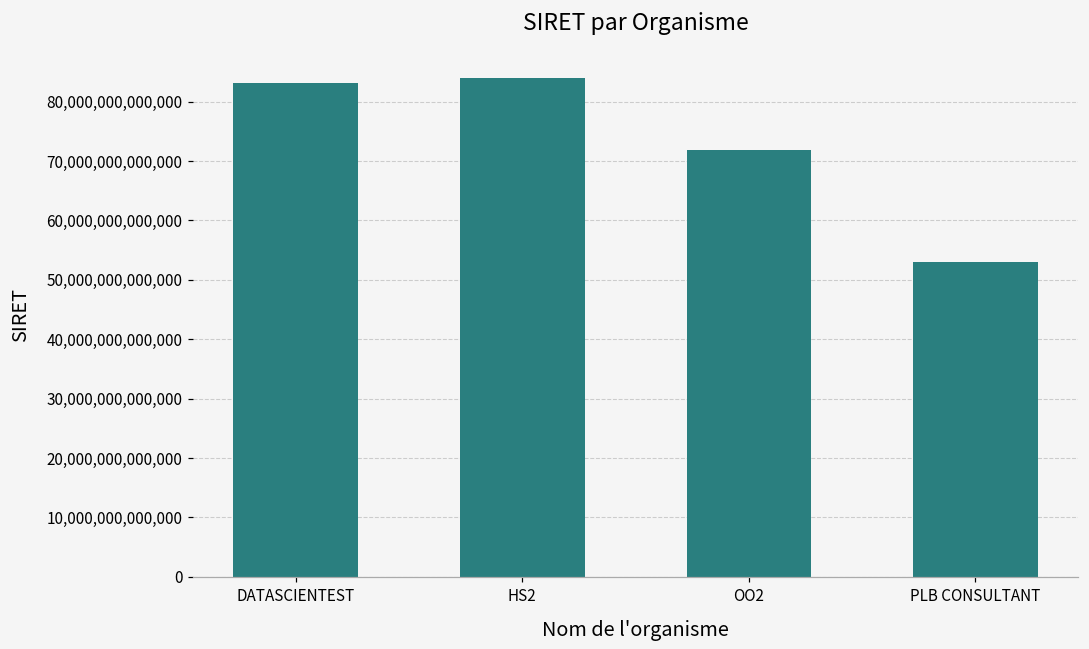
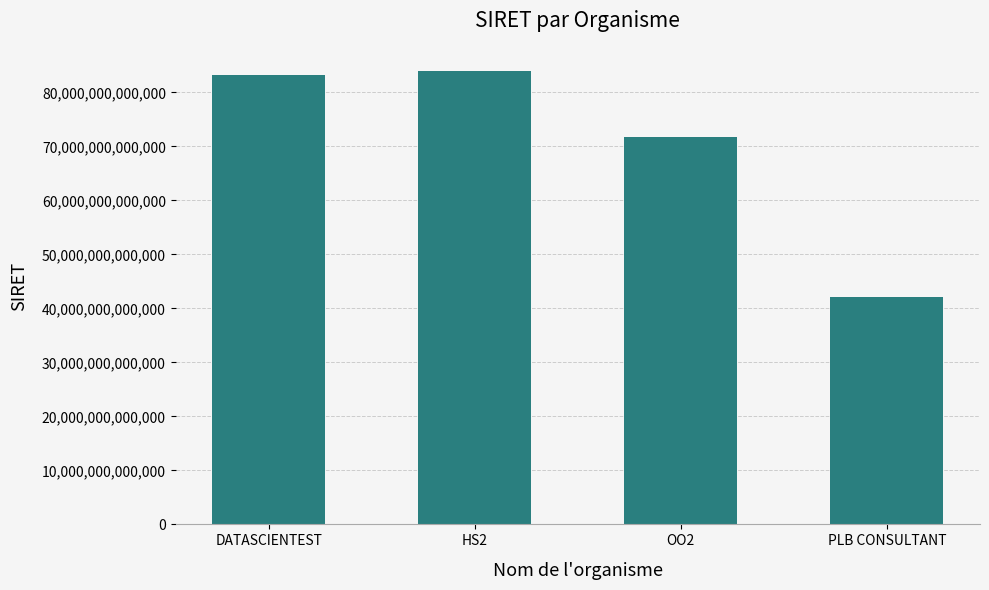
  {
    "DATASCIENTEST": "83,000,000,000,000",
    "HS2": "84,000,000,000,000",
    "OO2": "72,000,000,000,000",
-   "PLB CONSULTANT": "53,000,000,000,000"
+   "PLB CONSULTANT": "42,000,000,000,000"
  }
